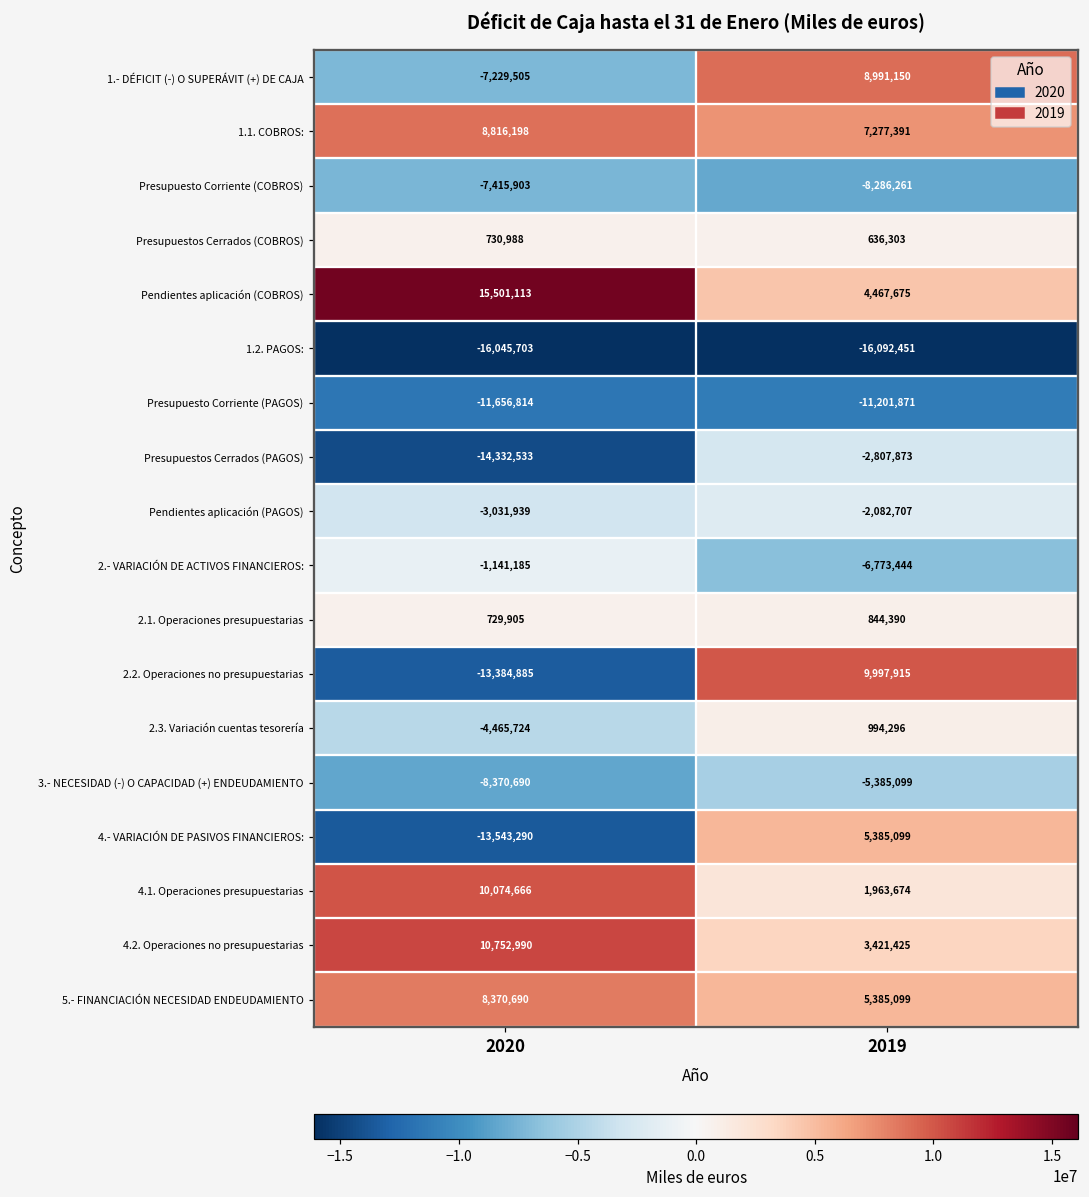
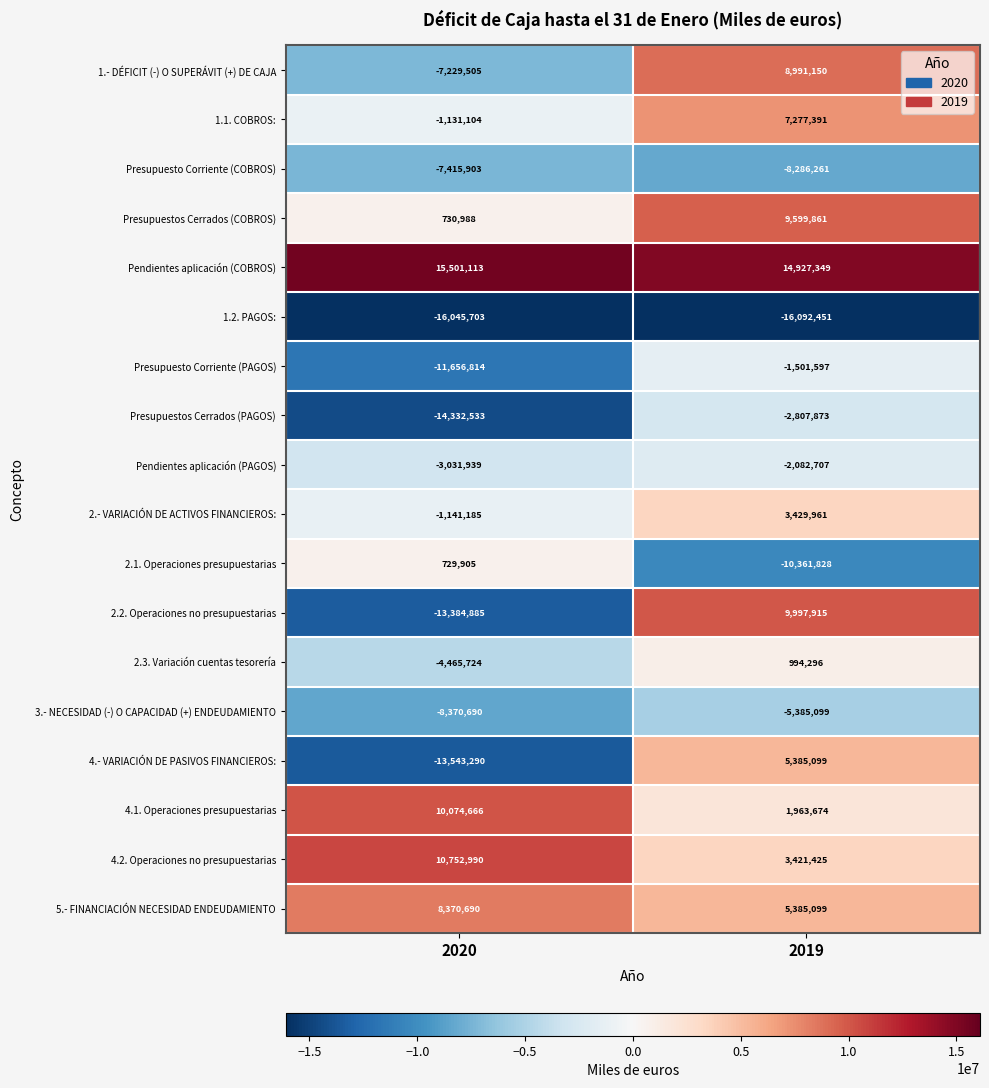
  {
    "1.- DÉFICIT (-) O SUPERÁVIT (+) DE CAJA": {
      "2020": "-7,229,505",
      "2019": "8,991,150"
    },
    "1.1. COBROS:": {
-     "2020": "8,816,198",
+     "2020": "-1,131,104",
      "2019": "7,277,391"
    },
    "Presupuesto Corriente (COBROS)": {
      "2020": "-7,415,903",
      "2019": "-8,286,261"
    },
    "Presupuestos Cerrados (COBROS)": {
      "2020": "730,988",
-     "2019": "636,303"
+     "2019": "9,599,861"
    },
    "Pendientes aplicación (COBROS)": {
      "2020": "15,501,113",
-     "2019": "4,467,675"
+     "2019": "14,927,349"
    },
    "1.2. PAGOS:": {
      "2020": "-16,045,703",
      "2019": "-16,092,451"
    },
    "Presupuesto Corriente (PAGOS)": {
      "2020": "-11,656,814",
-     "2019": "-11,201,871"
+     "2019": "-1,501,597"
    },
    "Presupuestos Cerrados (PAGOS)": {
      "2020": "-14,332,533",
      "2019": "-2,807,873"
    },
    "Pendientes aplicación (PAGOS)": {
      "2020": "-3,031,939",
      "2019": "-2,082,707"
    },
    "2.- VARIACIÓN DE ACTIVOS FINANCIEROS:": {
      "2020": "-1,141,185",
-     "2019": "-6,773,444"
+     "2019": "3,429,961"
    },
    "2.1. Operaciones presupuestarias": {
      "2020": "729,905",
-     "2019": "844,390"
+     "2019": "-10,361,828"
    },
    "2.2. Operaciones no presupuestarias": {
      "2020": "-13,384,885",
      "2019": "9,997,915"
    },
    "2.3. Variación cuentas tesorería": {
      "2020": "-4,465,724",
      "2019": "994,296"
    },
    "3.- NECESIDAD (-) O CAPACIDAD (+) ENDEUDAMIENTO": {
      "2020": "-8,370,690",
      "2019": "-5,385,099"
    },
    "4.- VARIACIÓN DE PASIVOS FINANCIEROS:": {
      "2020": "-13,543,290",
      "2019": "5,385,099"
    },
    "4.1. Operaciones presupuestarias": {
      "2020": "10,074,666",
      "2019": "1,963,674"
    },
    "4.2. Operaciones no presupuestarias": {
      "2020": "10,752,990",
      "2019": "3,421,425"
    },
    "5.- FINANCIACIÓN NECESIDAD ENDEUDAMIENTO": {
      "2020": "8,370,690",
      "2019": "5,385,099"
    }
  }
